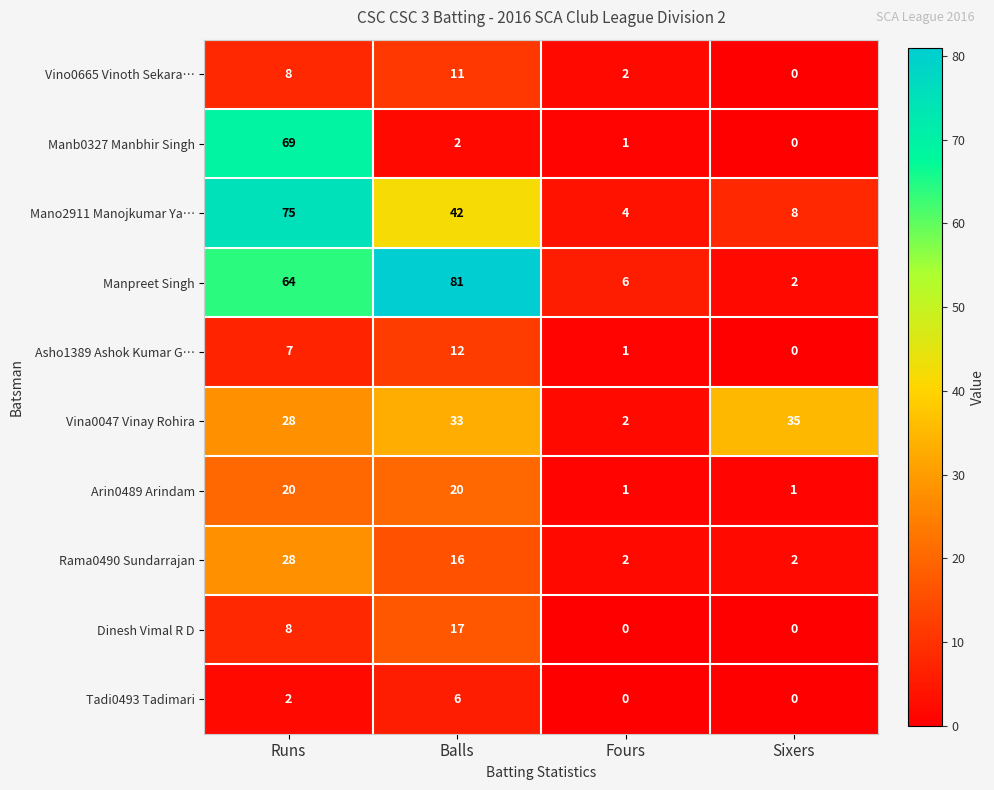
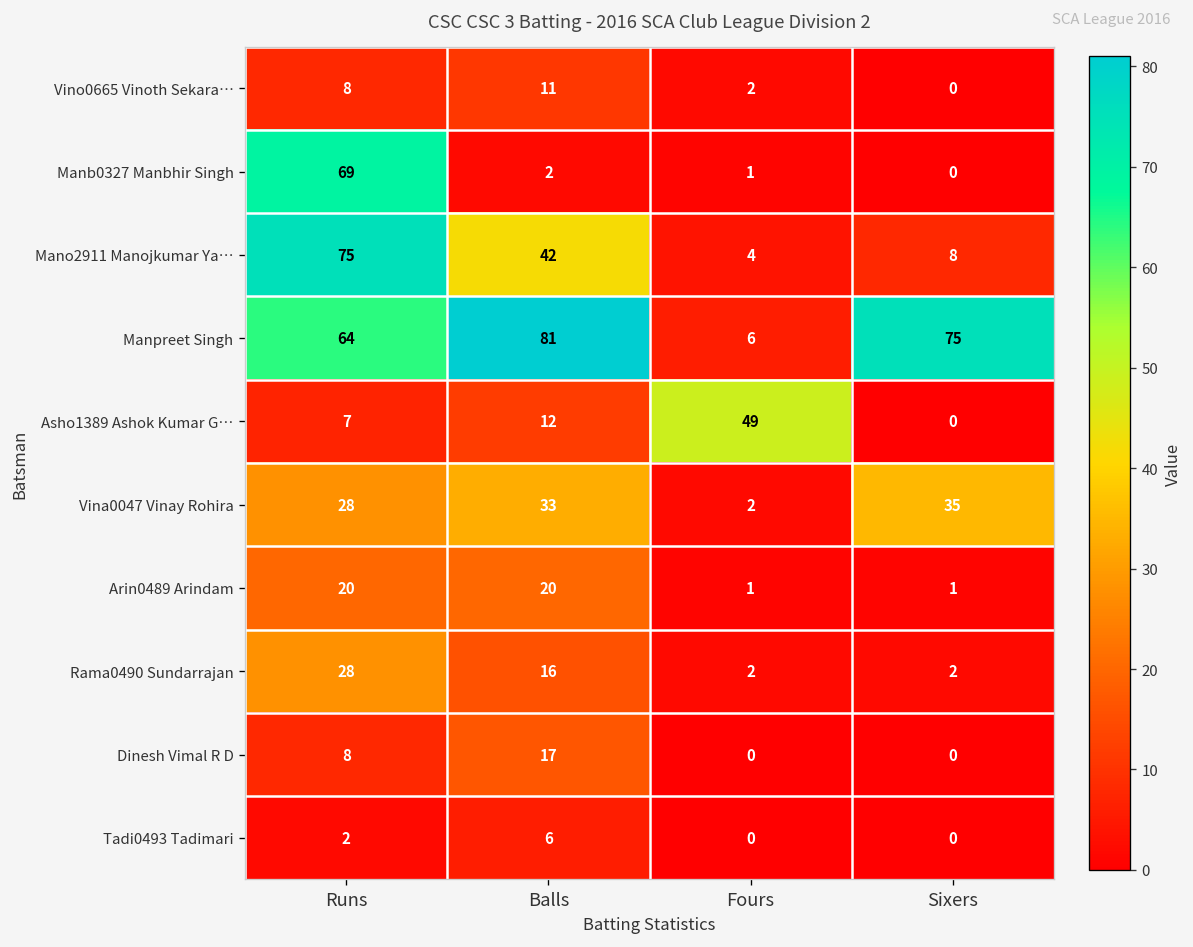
  {
    "Vino0665 Vinoth Sekara…": {
      "Runs": 8,
      "Balls": 11,
      "Fours": 2,
      "Sixers": 0
    },
    "Manb0327 Manbhir Singh": {
      "Runs": 69,
      "Balls": 2,
      "Fours": 1,
      "Sixers": 0
    },
    "Mano2911 Manojkumar Ya…": {
      "Runs": 75,
      "Balls": 42,
      "Fours": 4,
      "Sixers": 8
    },
    "Manpreet Singh": {
      "Runs": 64,
      "Balls": 81,
      "Fours": 6,
-     "Sixers": 2
+     "Sixers": 75
    },
    "Asho1389 Ashok Kumar G…": {
      "Runs": 7,
      "Balls": 12,
-     "Fours": 1,
+     "Fours": 49,
      "Sixers": 0
    },
    "Vina0047 Vinay Rohira": {
      "Runs": 28,
      "Balls": 33,
      "Fours": 2,
      "Sixers": 35
    },
    "Arin0489 Arindam": {
      "Runs": 20,
      "Balls": 20,
      "Fours": 1,
      "Sixers": 1
    },
    "Rama0490 Sundarrajan": {
      "Runs": 28,
      "Balls": 16,
      "Fours": 2,
      "Sixers": 2
    },
    "Dinesh Vimal R D": {
      "Runs": 8,
      "Balls": 17,
      "Fours": 0,
      "Sixers": 0
    },
    "Tadi0493 Tadimari": {
      "Runs": 2,
      "Balls": 6,
      "Fours": 0,
      "Sixers": 0
    }
  }
